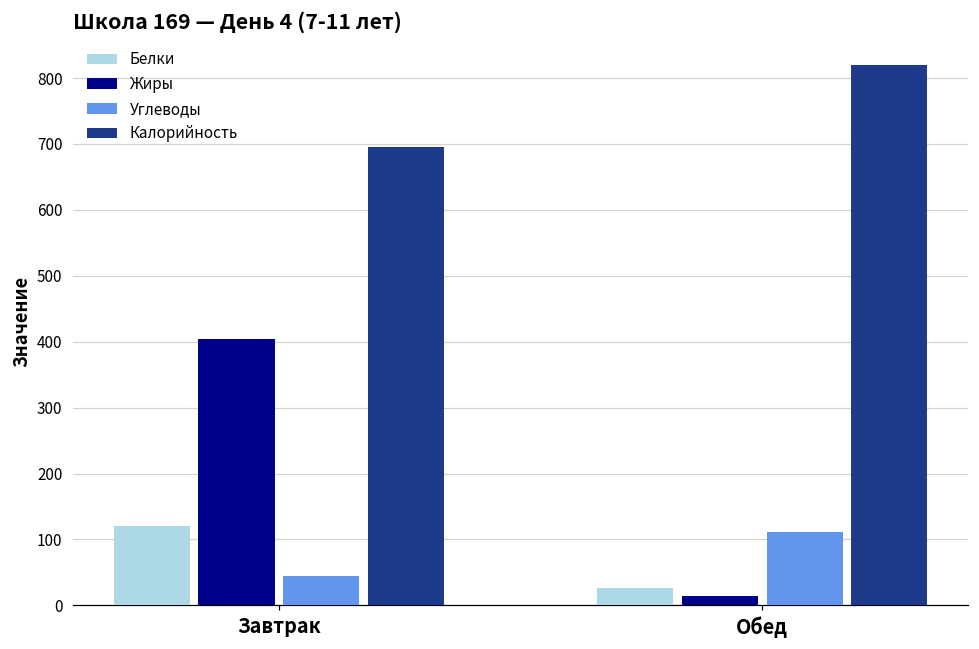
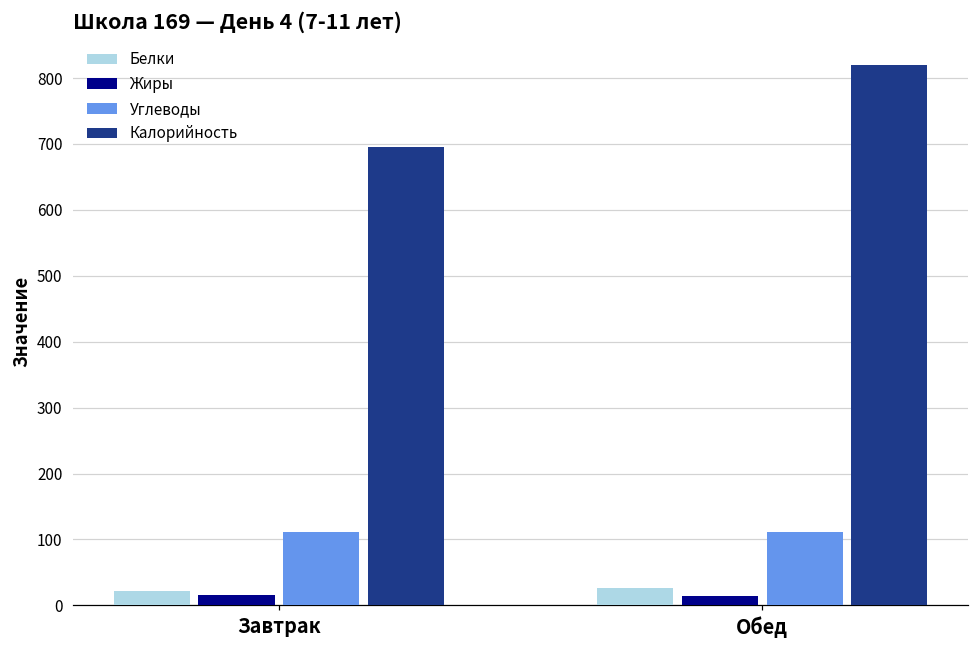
  {
    "Белки": {
-     "Завтрак": 120,
+     "Завтрак": 20,
      "Обед": 30
    },
    "Жиры": {
-     "Завтрак": 400,
+     "Завтрак": 20,
      "Обед": 10
    },
    "Углеводы": {
-     "Завтрак": 40,
+     "Завтрак": 110,
      "Обед": 110
    },
    "Калорийность": {
      "Завтрак": 700,
      "Обед": 820
    }
  }
